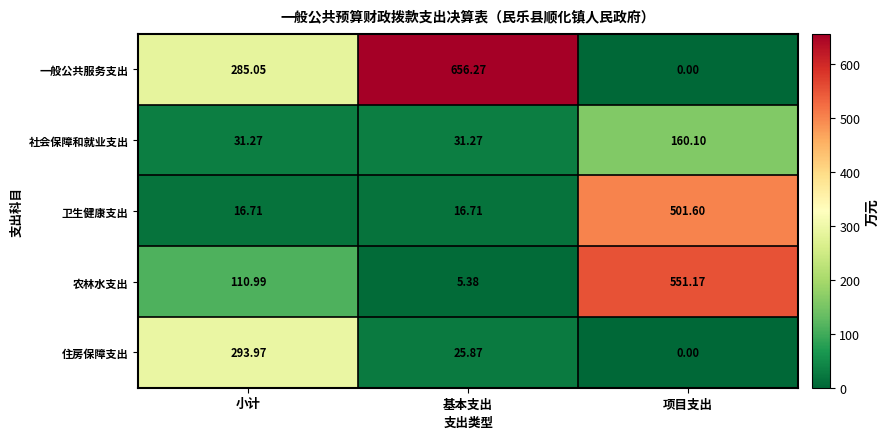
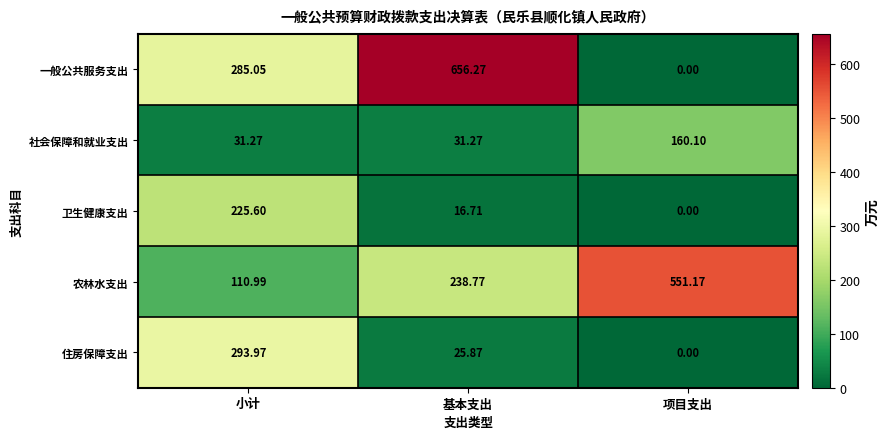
  {
    "一般公共服务支出": {
      "小计": 285.05,
      "基本支出": 656.27,
      "项目支出": 0.00
    },
    "社会保障和就业支出": {
      "小计": 31.27,
      "基本支出": 31.27,
      "项目支出": 160.10
    },
    "卫生健康支出": {
-     "小计": 16.71,
+     "小计": 225.60,
      "基本支出": 16.71,
-     "项目支出": 501.60
+     "项目支出": 0.00
    },
    "农林水支出": {
      "小计": 110.99,
-     "基本支出": 5.38,
+     "基本支出": 238.77,
      "项目支出": 551.17
    },
    "住房保障支出": {
      "小计": 293.97,
      "基本支出": 25.87,
      "项目支出": 0.00
    }
  }
